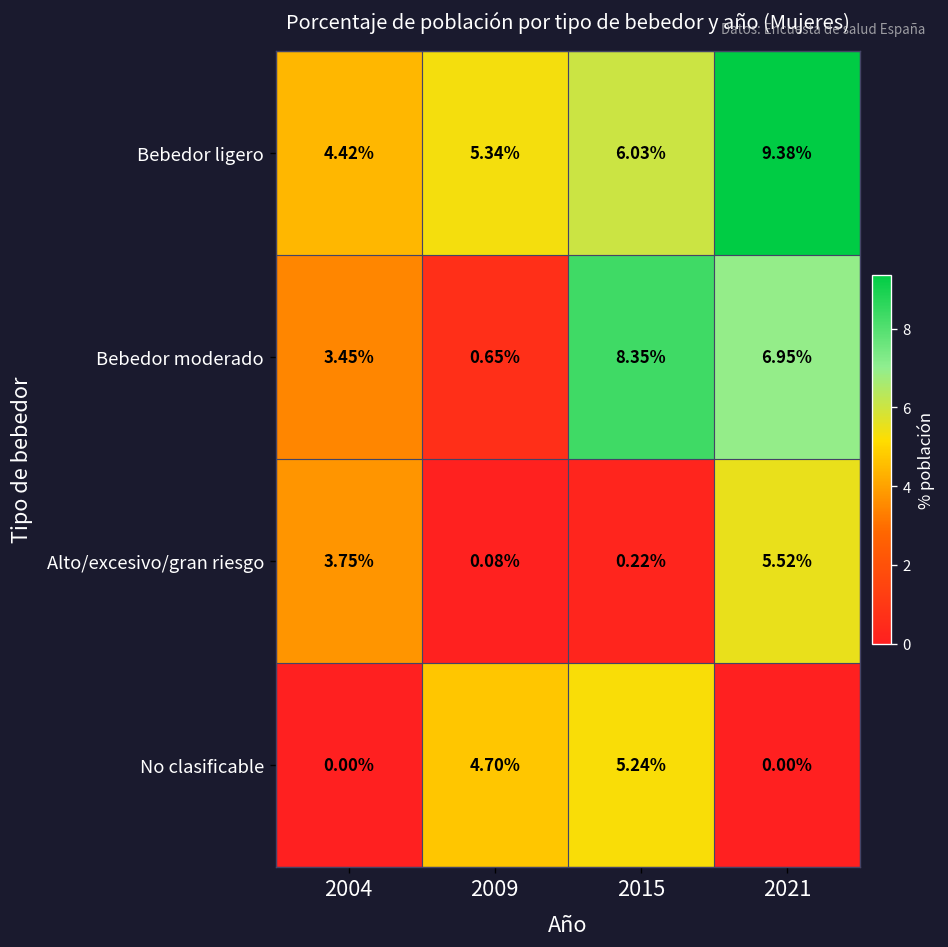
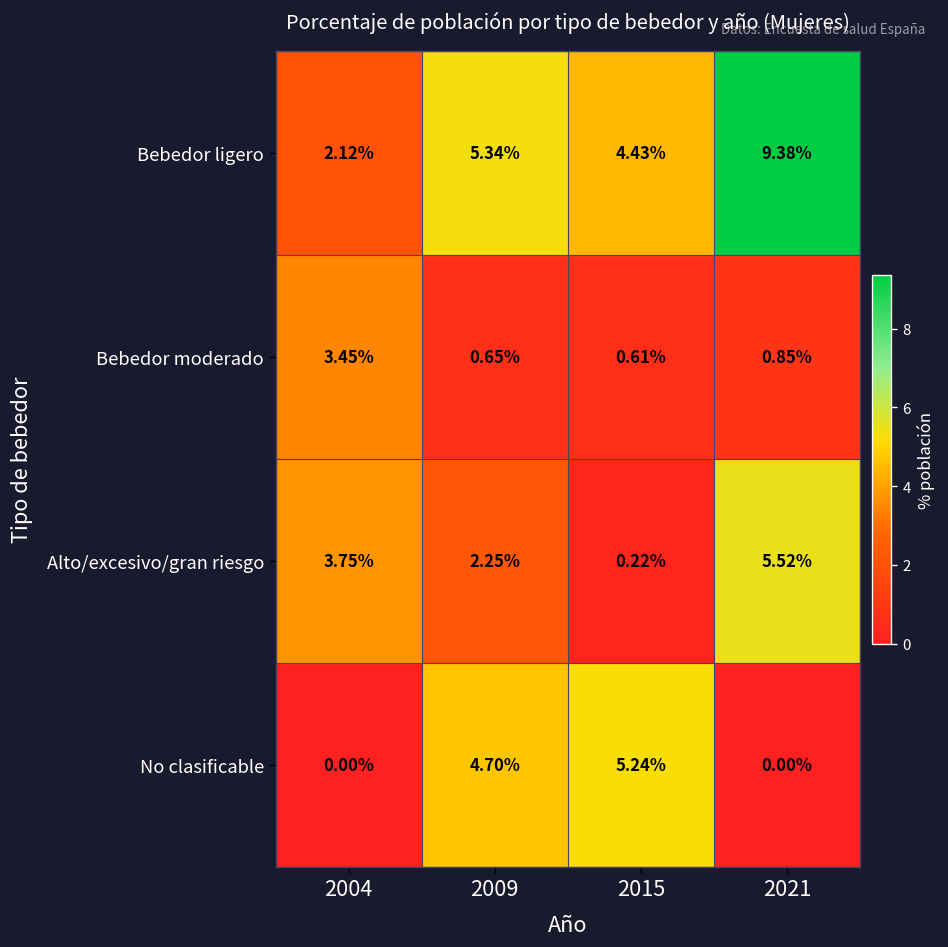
  {
    "Bebedor ligero": {
-     "2004": "4.42%",
+     "2004": "2.12%",
      "2009": "5.34%",
-     "2015": "6.03%",
+     "2015": "4.43%",
      "2021": "9.38%"
    },
    "Bebedor moderado": {
      "2004": "3.45%",
      "2009": "0.65%",
-     "2015": "8.35%",
-     "2021": "6.95%"
+     "2015": "0.61%",
+     "2021": "0.85%"
    },
    "Alto/excesivo/gran riesgo": {
      "2004": "3.75%",
-     "2009": "0.08%",
+     "2009": "2.25%",
      "2015": "0.22%",
      "2021": "5.52%"
    },
    "No clasificable": {
      "2004": "0.00%",
      "2009": "4.70%",
      "2015": "5.24%",
      "2021": "0.00%"
    }
  }
